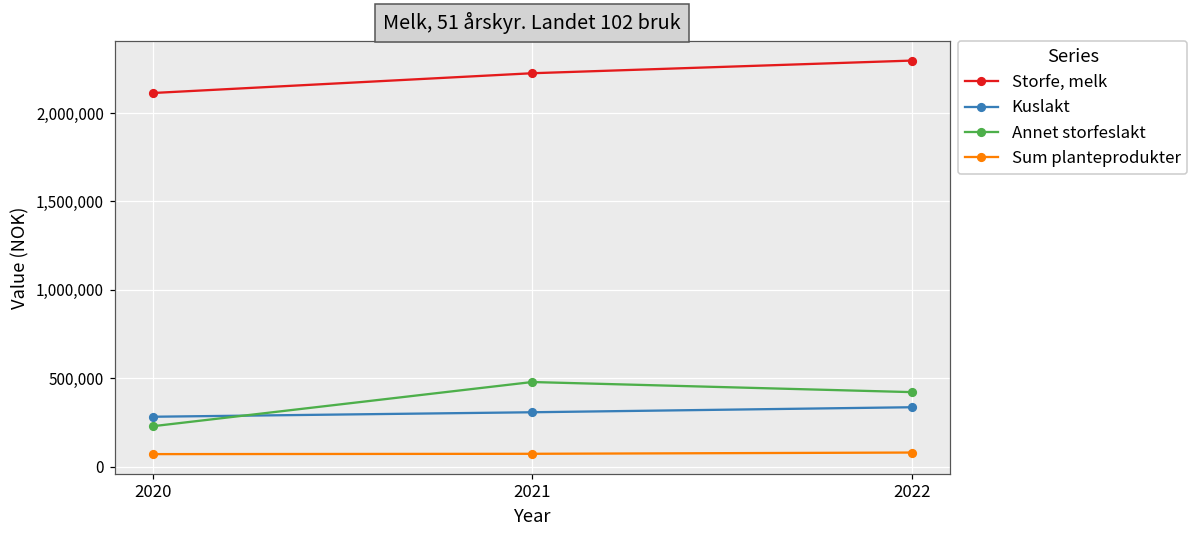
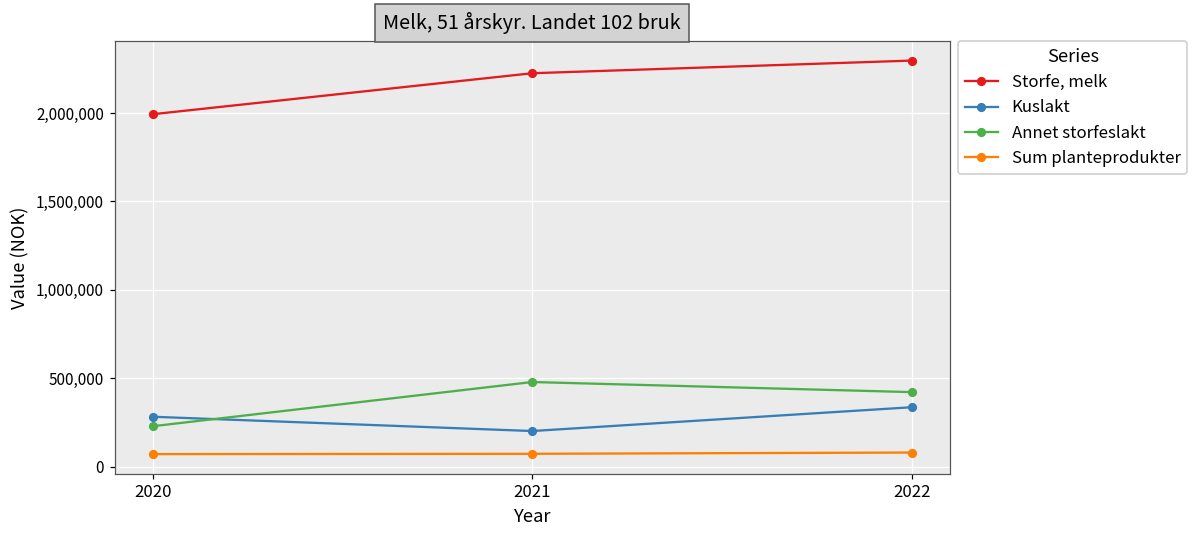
  {
    "Storfe, melk": {
-     "2020": "2,110,000",
+     "2020": "1,990,000",
      "2021": "2,220,000",
      "2022": "2,300,000"
    },
    "Kuslakt": {
      "2020": "280,000",
-     "2021": "310,000",
+     "2021": "200,000",
      "2022": "340,000"
    },
    "Annet storfeslakt": {
      "2020": "230,000",
      "2021": "480,000",
      "2022": "420,000"
    },
    "Sum planteprodukter": {
      "2020": "70,000",
      "2021": "70,000",
      "2022": "80,000"
    }
  }
